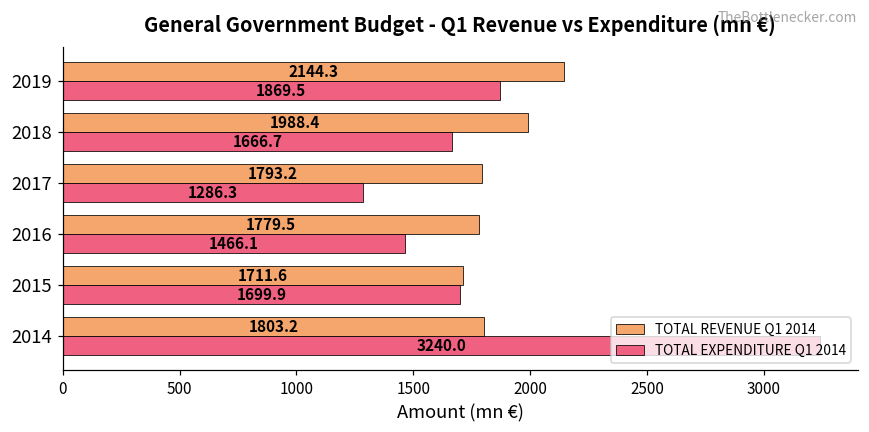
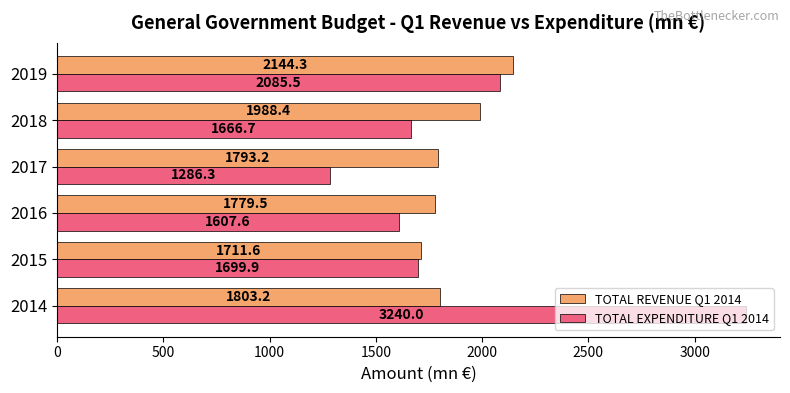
  {
    "TOTAL REVENUE Q1 2014": {
      "2019": 2144.3,
      "2018": 1988.4,
      "2017": 1793.2,
      "2016": 1779.5,
      "2015": 1711.6,
      "2014": 1803.2
    },
    "TOTAL EXPENDITURE Q1 2014": {
-     "2019": 1869.5,
+     "2019": 2085.5,
      "2018": 1666.7,
      "2017": 1286.3,
-     "2016": 1466.1,
+     "2016": 1607.6,
      "2015": 1699.9
    }
  }
